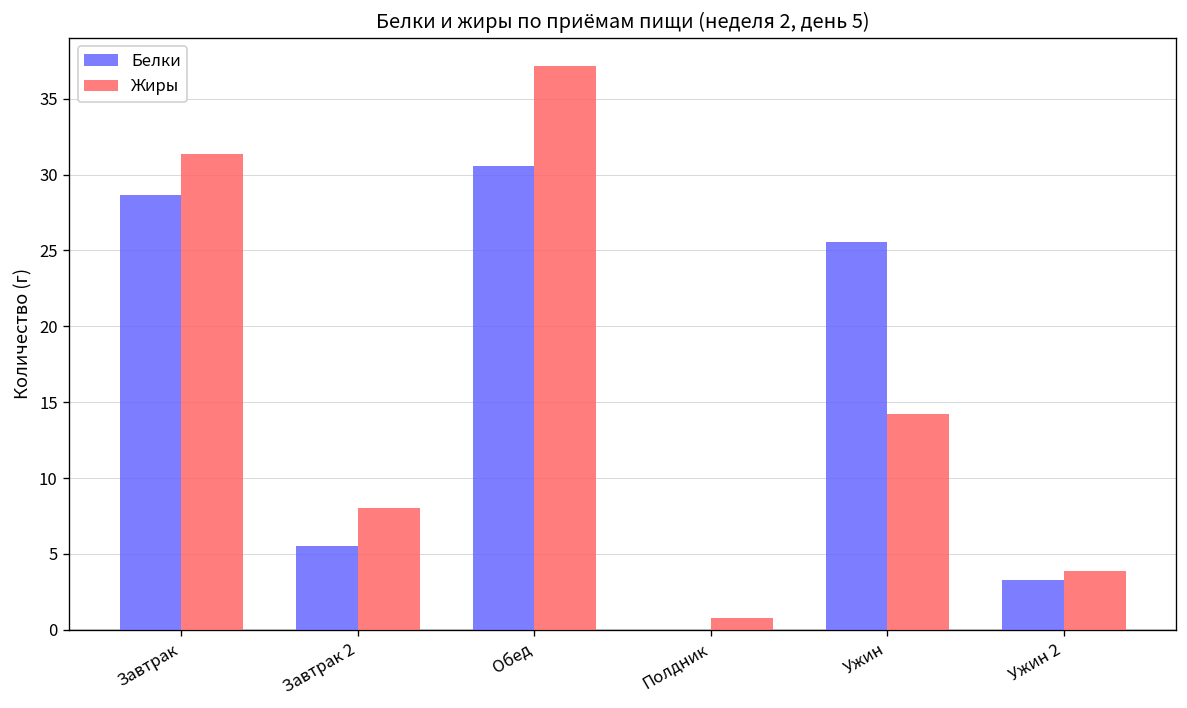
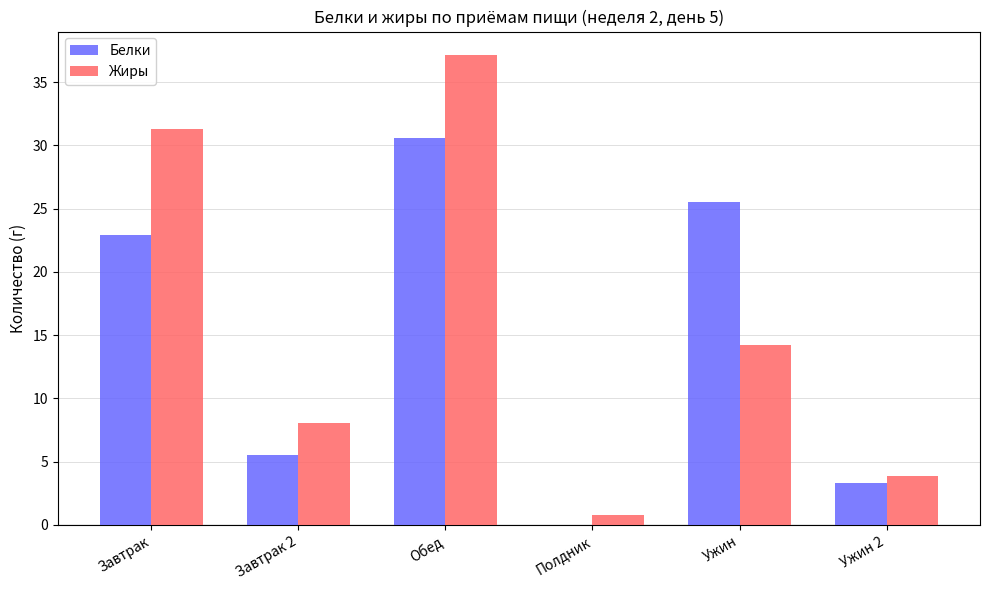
  {
    "Белки": {
-     "Завтрак": 28.7,
+     "Завтрак": 22.9,
      "Завтрак 2": 5.5,
      "Обед": 30.6,
      "Полдник": 0.0,
      "Ужин": 25.5,
      "Ужин 2": 3.3
    },
    "Жиры": {
      "Завтрак": 31.3,
      "Завтрак 2": 8.0,
      "Обед": 37.2,
      "Полдник": 0.8,
      "Ужин": 14.2,
      "Ужин 2": 3.9
    }
  }
